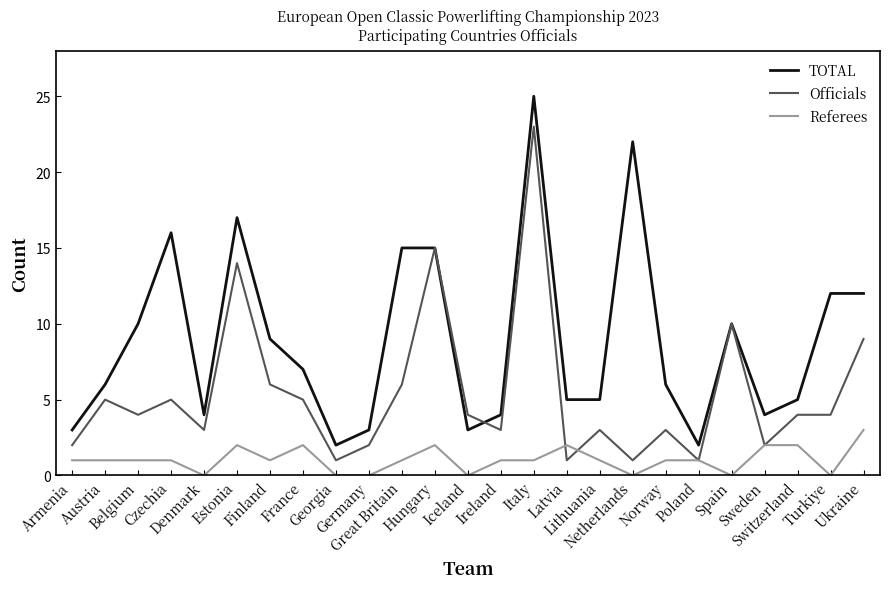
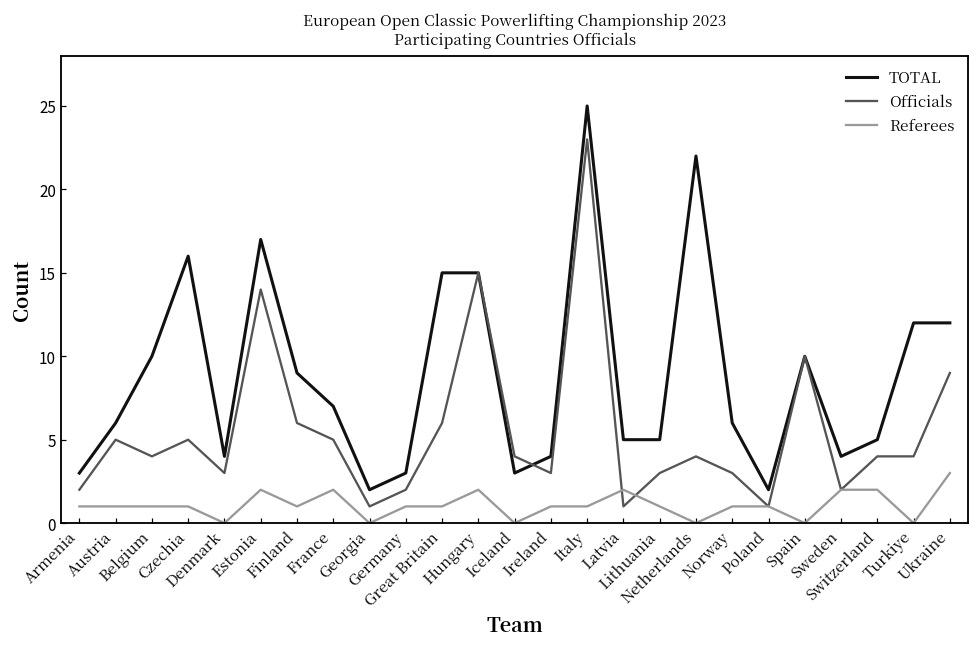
  {
    "TOTAL": {
      "Armenia": 3,
      "Austria": 6,
      "Belgium": 10,
      "Czechia": 16,
      "Denmark": 4,
      "Estonia": 17,
      "Finland": 9,
      "France": 7,
      "Georgia": 2,
      "Germany": 3,
      "Great Britain": 15,
      "Iceland": 3,
      "Ireland": 4,
      "Italy": 25,
      "Latvia": 5,
      "Lithuania": 5,
      "Netherlands": 22,
      "Norway": 6,
      "Poland": 2,
      "Sweden": 4,
      "Switzerland": 5,
      "Turkiye": 12,
      "Ukraine": 12
    },
    "Officials": {
      "Armenia": 2,
      "Austria": 5,
      "Belgium": 4,
      "Czechia": 5,
      "Denmark": 3,
      "Estonia": 14,
      "Finland": 6,
      "France": 5,
      "Georgia": 1,
      "Germany": 2,
      "Great Britain": 6,
      "Iceland": 4,
      "Ireland": 3,
      "Italy": 23,
      "Latvia": 1,
      "Lithuania": 3,
-     "Netherlands": 1,
+     "Netherlands": 4,
      "Norway": 3,
      "Switzerland": 4,
      "Turkiye": 4,
      "Ukraine": 9
    },
    "Referees": {
      "Armenia": 1,
      "Austria": 1,
      "Belgium": 1,
      "Czechia": 1,
      "Denmark": 0,
      "Estonia": 2,
      "Finland": 1,
      "France": 2,
      "Georgia": 0,
-     "Germany": 0,
+     "Germany": 1,
      "Great Britain": 1,
      "Hungary": 2,
      "Iceland": 0,
      "Ireland": 1,
      "Italy": 1,
      "Latvia": 2,
      "Lithuania": 1,
      "Netherlands": 0,
      "Norway": 1,
      "Spain": 0,
      "Switzerland": 2,
      "Turkiye": 0,
      "Ukraine": 3
    }
  }
